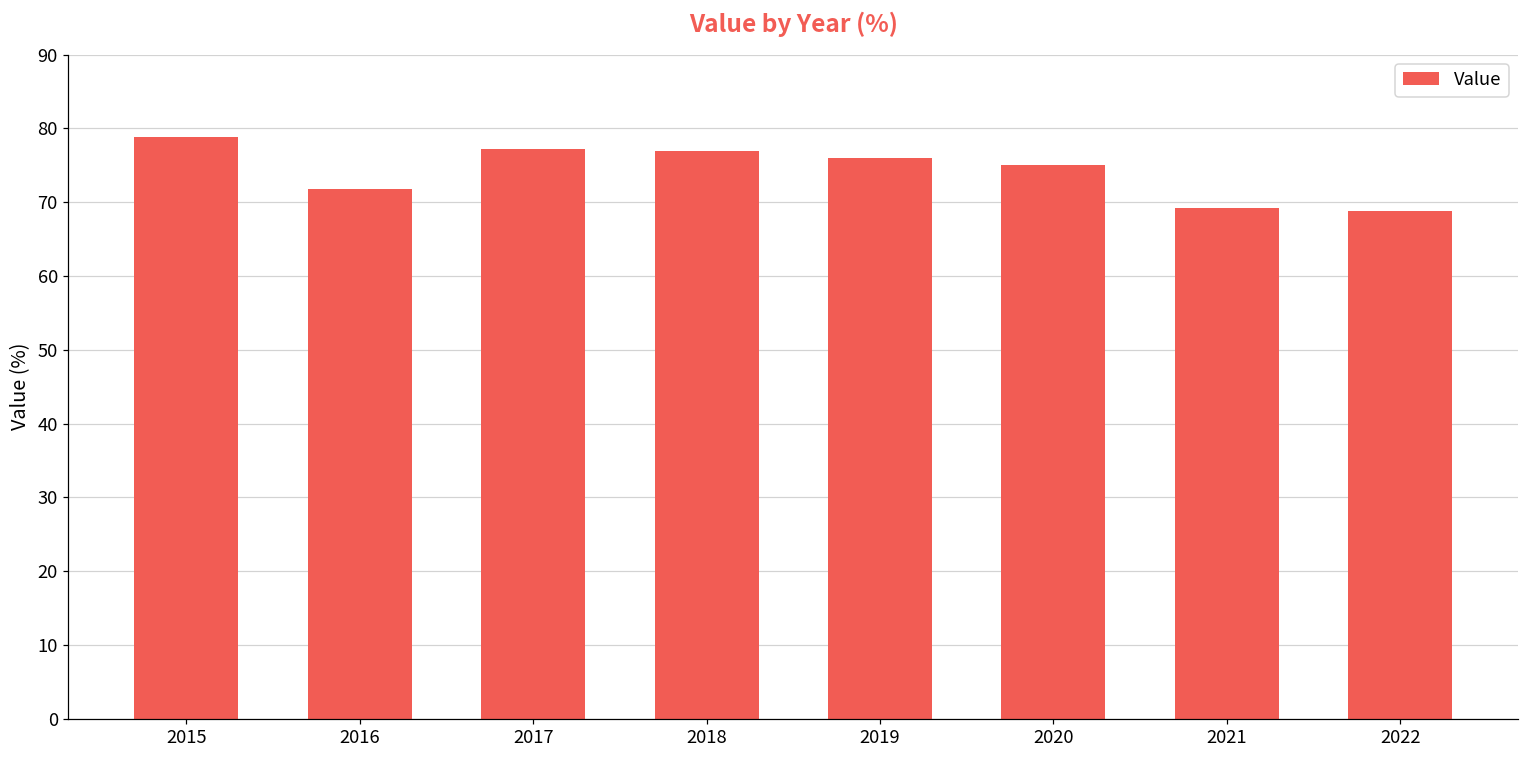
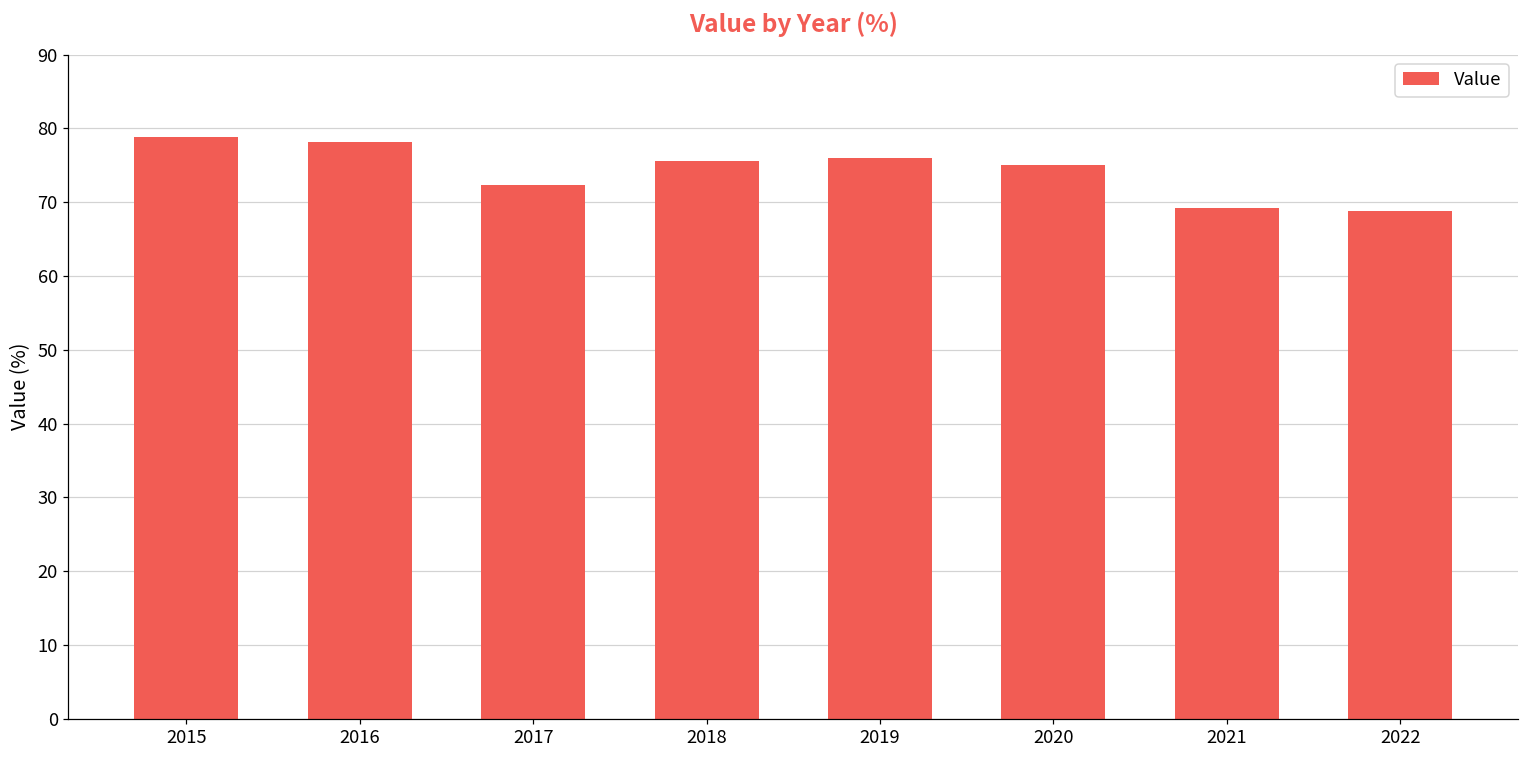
  {
    "2015": 79,
-   "2016": 72,
-   "2017": 77,
-   "2018": 77,
+   "2016": 78,
+   "2017": 72,
+   "2018": 76,
    "2019": 76,
    "2020": 75,
    "2021": 69,
    "2022": 69
  }
